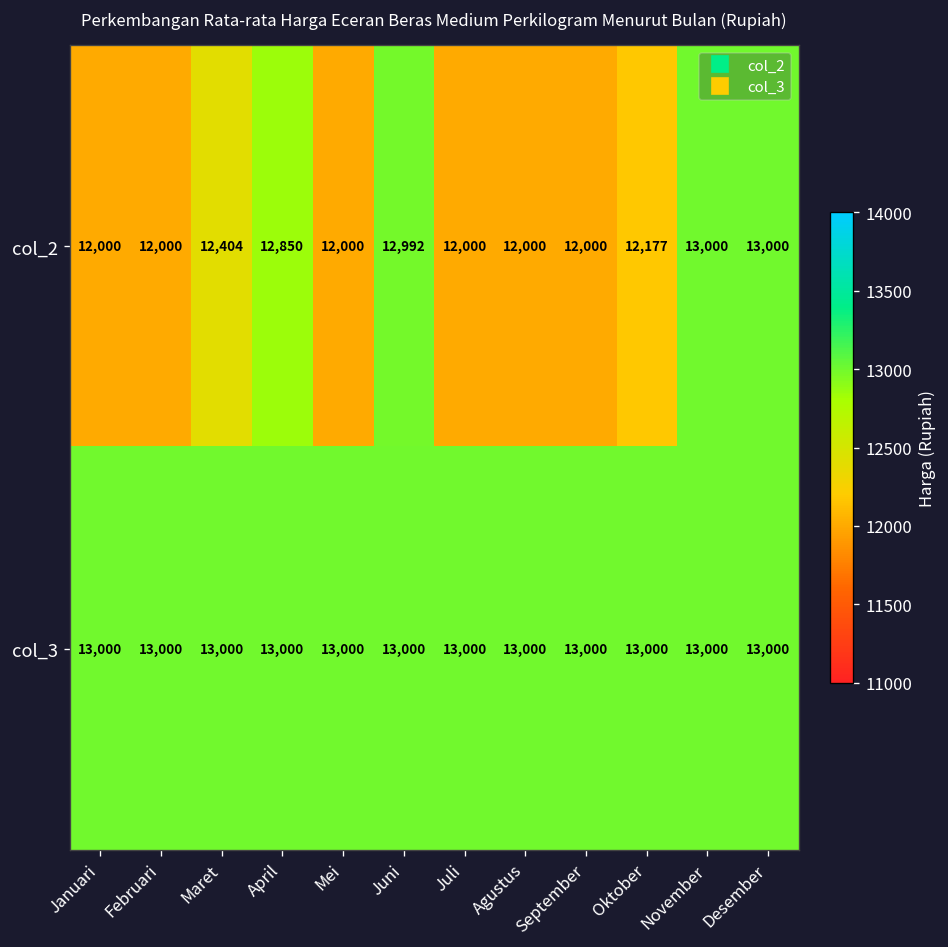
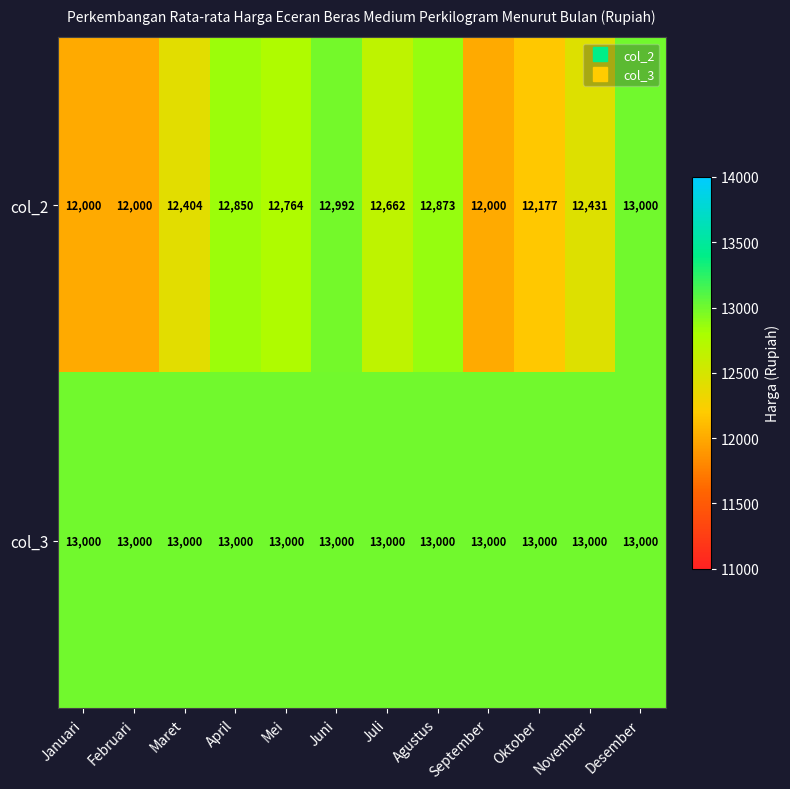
  {
    "col_2": {
      "Januari": "12,000",
      "Februari": "12,000",
      "Maret": "12,404",
      "April": "12,850",
-     "Mei": "12,000",
+     "Mei": "12,764",
      "Juni": "12,992",
-     "Juli": "12,000",
-     "Agustus": "12,000",
+     "Juli": "12,662",
+     "Agustus": "12,873",
      "September": "12,000",
      "Oktober": "12,177",
-     "November": "13,000",
+     "November": "12,431",
      "Desember": "13,000"
    },
    "col_3": {
      "Januari": "13,000",
      "Februari": "13,000",
      "Maret": "13,000",
      "April": "13,000",
      "Mei": "13,000",
      "Juni": "13,000",
      "Juli": "13,000",
      "Agustus": "13,000",
      "September": "13,000",
      "Oktober": "13,000",
      "November": "13,000",
      "Desember": "13,000"
    }
  }
